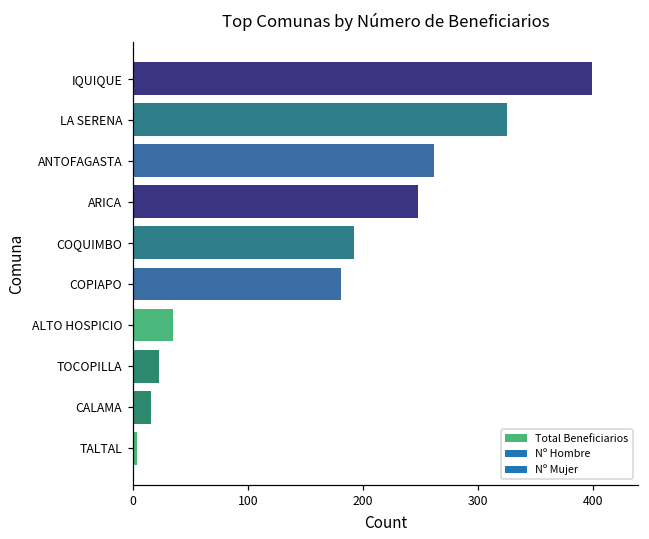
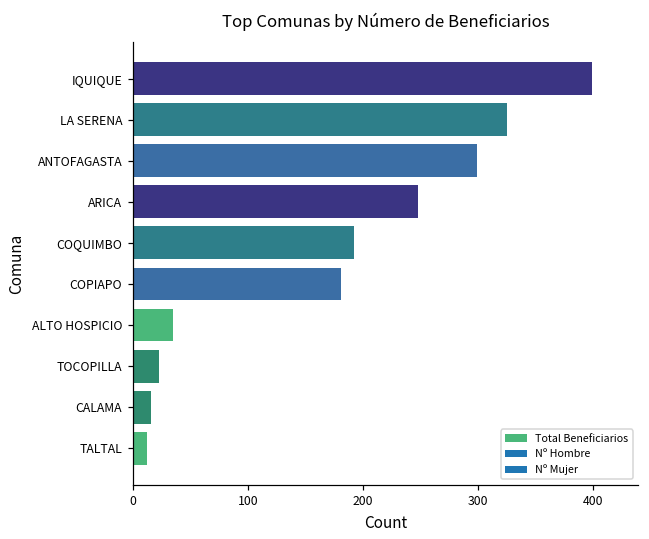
  {
    "IQUIQUE": 399,
    "LA SERENA": 325,
-   "ANTOFAGASTA": 262,
+   "ANTOFAGASTA": 299,
    "ARICA": 248,
    "COQUIMBO": 192,
    "COPIAPO": 181,
    "ALTO HOSPICIO": 35,
    "TOCOPILLA": 23,
    "CALAMA": 16,
-   "TALTAL": 4
+   "TALTAL": 12
  }
